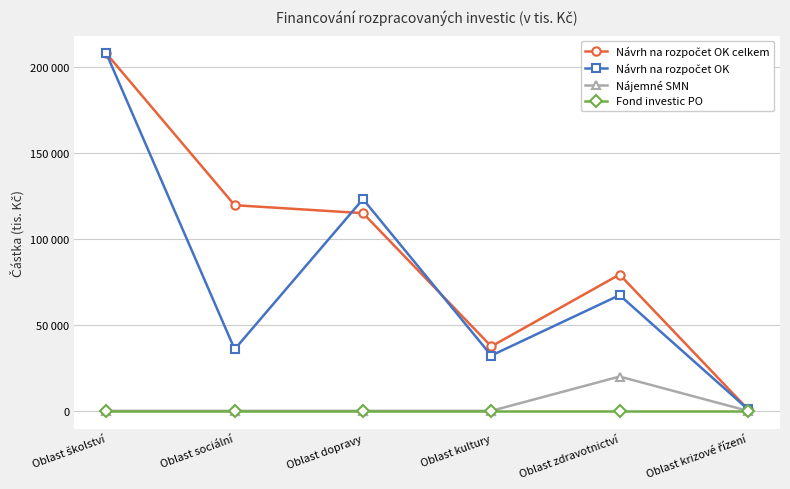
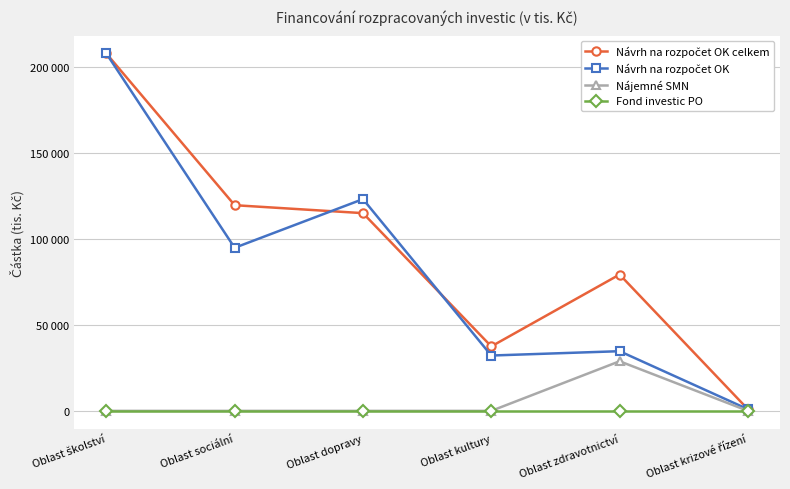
  {
    "Návrh na rozpočet OK celkem": {
      "Oblast sociální": 120000,
      "Oblast dopravy": 115000,
      "Oblast kultury": 38000,
      "Oblast zdravotnictví": 79000
    },
    "Návrh na rozpočet OK": {
-     "Oblast sociální": 36000,
+     "Oblast sociální": 95000,
      "Oblast dopravy": 123000,
      "Oblast kultury": 32000,
-     "Oblast zdravotnictví": 67000
+     "Oblast zdravotnictví": 35000
    },
    "Nájemné SMN": {
-     "Oblast zdravotnictví": 20000
+     "Oblast zdravotnictví": 29000
    },
    "Fond investic PO": {
      "Oblast zdravotnictví": 0
    }
  }
